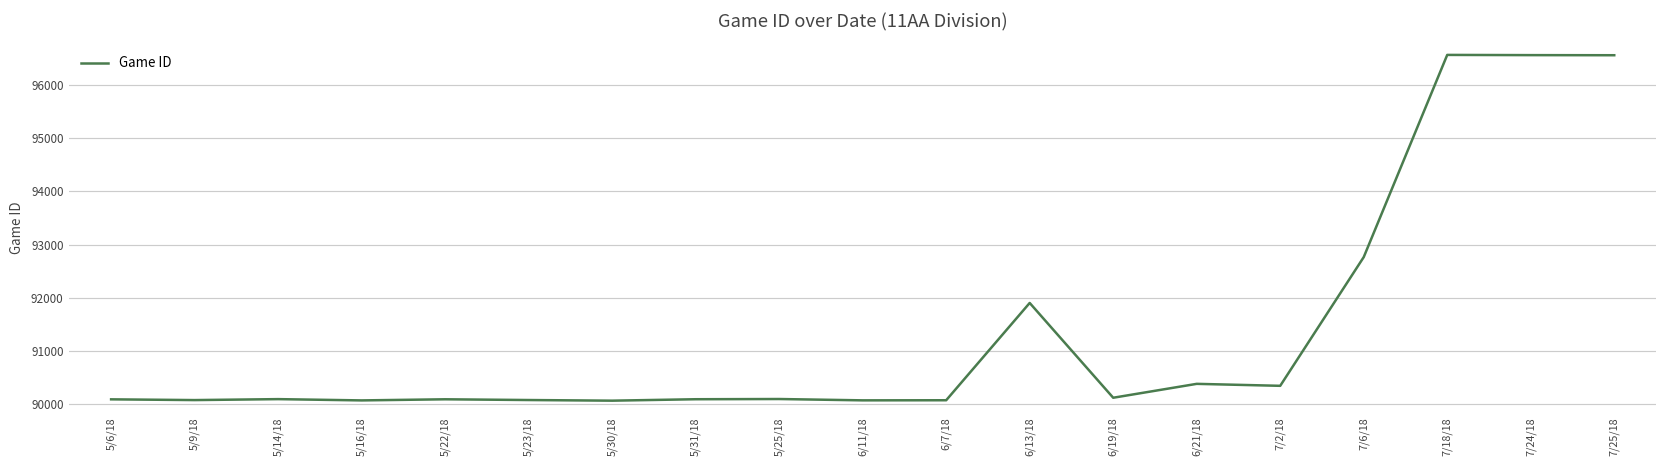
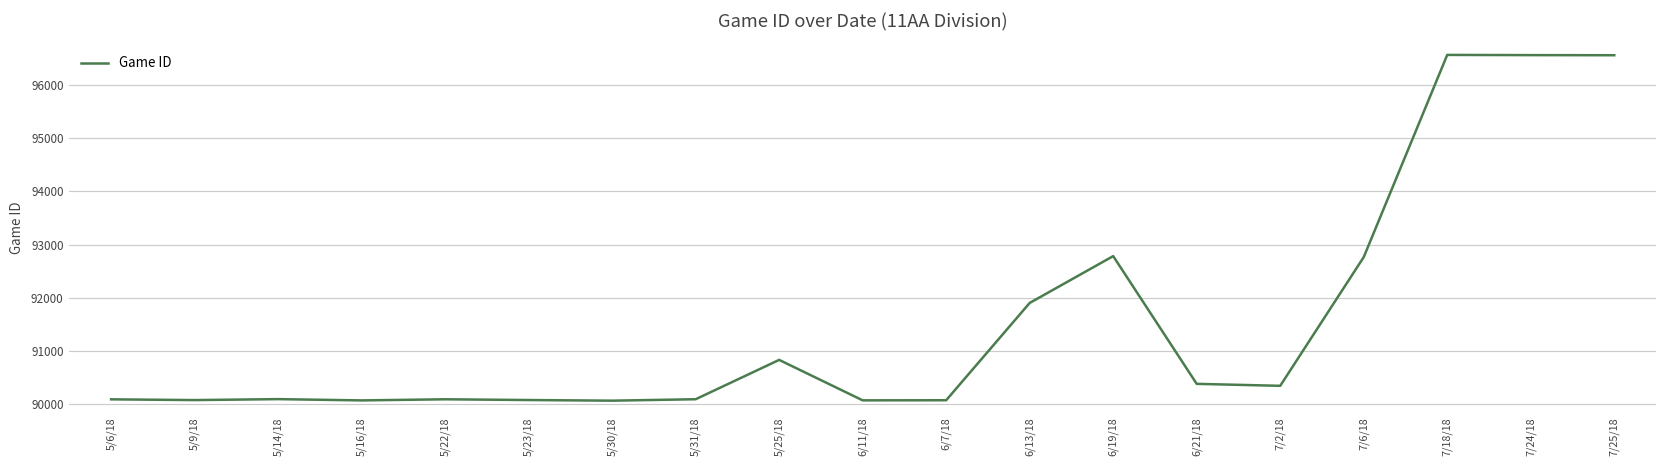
  {
    "5/6/18": 90100,
    "5/9/18": 90100,
    "5/14/18": 90100,
    "5/16/18": 90100,
    "5/22/18": 90100,
    "5/23/18": 90100,
    "5/30/18": 90100,
    "5/31/18": 90100,
-   "5/25/18": 90100,
+   "5/25/18": 90800,
    "6/11/18": 90100,
    "6/7/18": 90100,
    "6/13/18": 91900,
-   "6/19/18": 90100,
+   "6/19/18": 92800,
    "6/21/18": 90400,
    "7/2/18": 90300,
    "7/6/18": 92800,
    "7/18/18": 96600,
    "7/24/18": 96600,
    "7/25/18": 96600
  }
